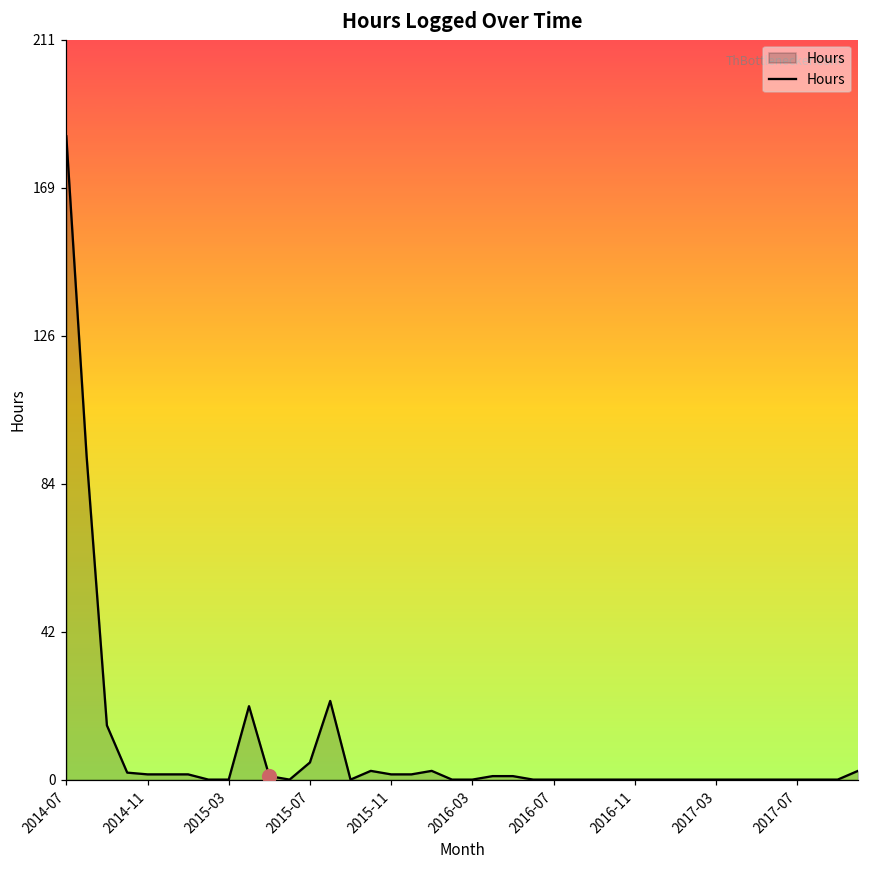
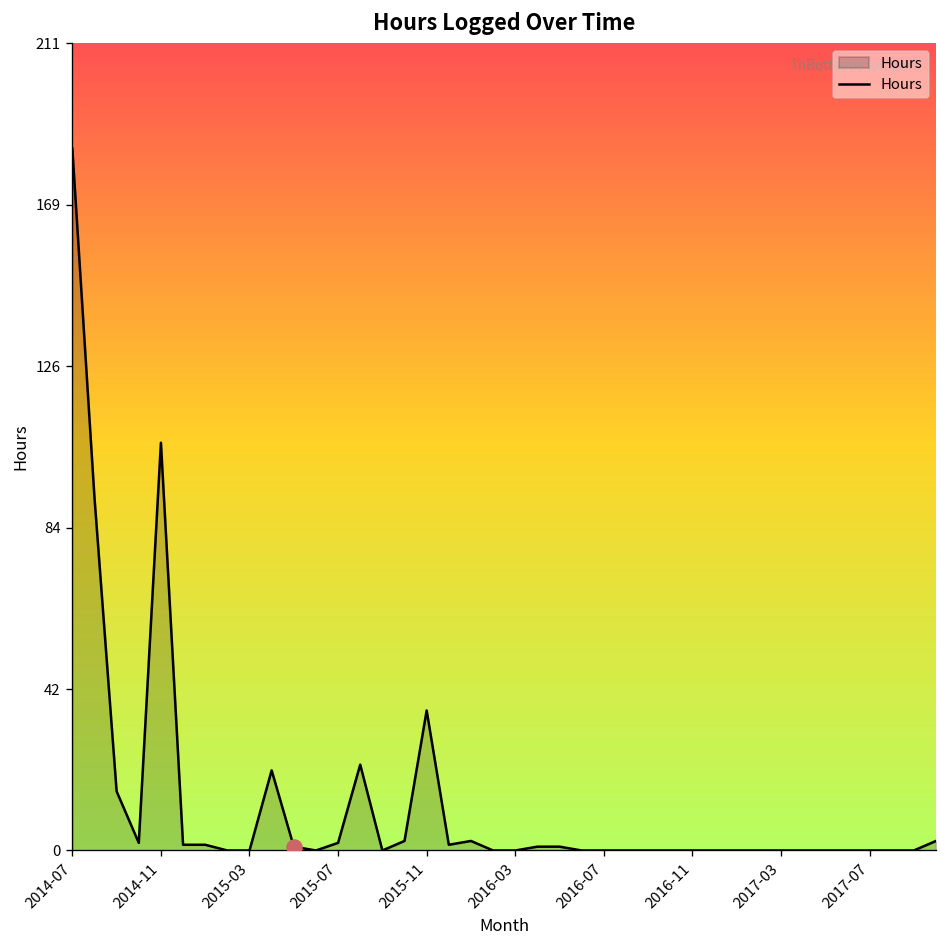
  {
    "Hours": {
      "2014-07": 184,
-     "2014-11": 2,
+     "2014-11": 107,
      "2015-03": 0,
-     "2015-07": 5,
-     "2015-11": 2,
+     "2015-07": 2,
+     "2015-11": 37,
      "2016-03": 0,
      "2016-07": 0,
      "2016-11": 0,
      "2017-03": 0,
      "2017-07": 0
    }
  }
